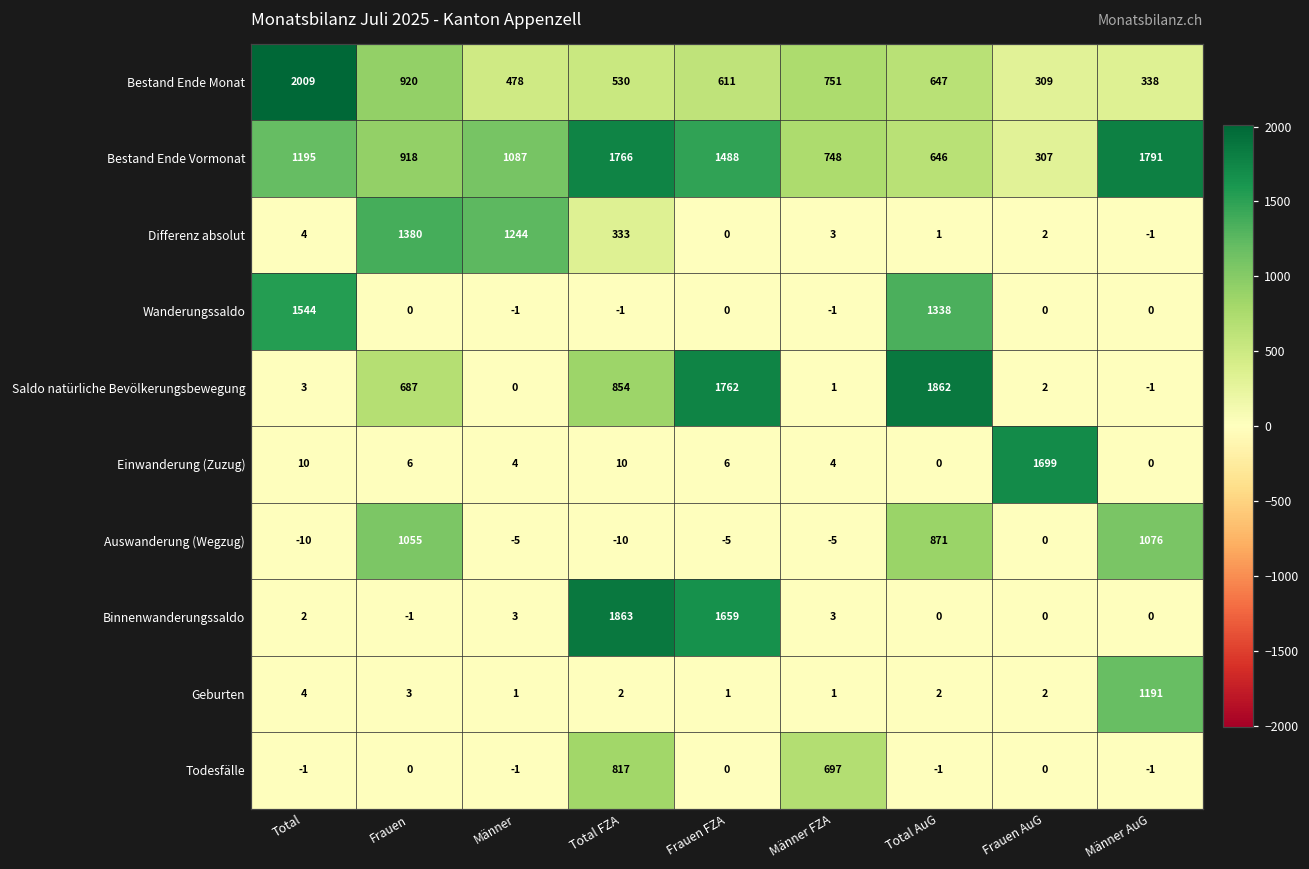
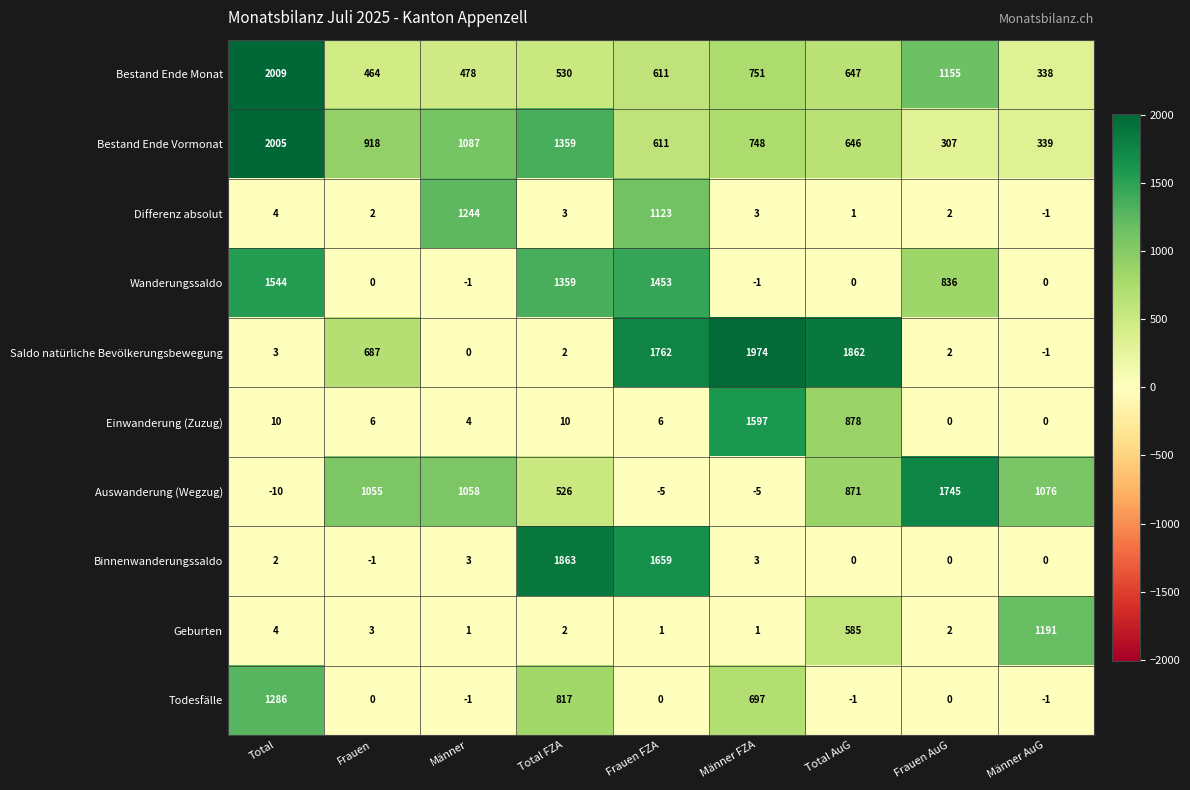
  {
    "Bestand Ende Monat": {
      "Total": 2009,
-     "Frauen": 920,
+     "Frauen": 464,
      "Männer": 478,
      "Total FZA": 530,
      "Frauen FZA": 611,
      "Männer FZA": 751,
      "Total AuG": 647,
-     "Frauen AuG": 309,
+     "Frauen AuG": 1155,
      "Männer AuG": 338
    },
    "Bestand Ende Vormonat": {
-     "Total": 1195,
+     "Total": 2005,
      "Frauen": 918,
      "Männer": 1087,
-     "Total FZA": 1766,
-     "Frauen FZA": 1488,
+     "Total FZA": 1359,
+     "Frauen FZA": 611,
      "Männer FZA": 748,
      "Total AuG": 646,
      "Frauen AuG": 307,
-     "Männer AuG": 1791
+     "Männer AuG": 339
    },
    "Differenz absolut": {
      "Total": 4,
-     "Frauen": 1380,
+     "Frauen": 2,
      "Männer": 1244,
-     "Total FZA": 333,
-     "Frauen FZA": 0,
+     "Total FZA": 3,
+     "Frauen FZA": 1123,
      "Männer FZA": 3,
      "Total AuG": 1,
      "Frauen AuG": 2,
      "Männer AuG": -1
    },
    "Wanderungssaldo": {
      "Total": 1544,
      "Frauen": 0,
      "Männer": -1,
-     "Total FZA": -1,
-     "Frauen FZA": 0,
+     "Total FZA": 1359,
+     "Frauen FZA": 1453,
      "Männer FZA": -1,
-     "Total AuG": 1338,
-     "Frauen AuG": 0,
+     "Total AuG": 0,
+     "Frauen AuG": 836,
      "Männer AuG": 0
    },
    "Saldo natürliche Bevölkerungsbewegung": {
      "Total": 3,
      "Frauen": 687,
      "Männer": 0,
-     "Total FZA": 854,
+     "Total FZA": 2,
      "Frauen FZA": 1762,
-     "Männer FZA": 1,
+     "Männer FZA": 1974,
      "Total AuG": 1862,
      "Frauen AuG": 2,
      "Männer AuG": -1
    },
    "Einwanderung (Zuzug)": {
      "Total": 10,
      "Frauen": 6,
      "Männer": 4,
      "Total FZA": 10,
      "Frauen FZA": 6,
-     "Männer FZA": 4,
-     "Total AuG": 0,
-     "Frauen AuG": 1699,
+     "Männer FZA": 1597,
+     "Total AuG": 878,
+     "Frauen AuG": 0,
      "Männer AuG": 0
    },
    "Auswanderung (Wegzug)": {
      "Total": -10,
      "Frauen": 1055,
-     "Männer": -5,
-     "Total FZA": -10,
+     "Männer": 1058,
+     "Total FZA": 526,
      "Frauen FZA": -5,
      "Männer FZA": -5,
      "Total AuG": 871,
-     "Frauen AuG": 0,
+     "Frauen AuG": 1745,
      "Männer AuG": 1076
    },
    "Binnenwanderungssaldo": {
      "Total": 2,
      "Frauen": -1,
      "Männer": 3,
      "Total FZA": 1863,
      "Frauen FZA": 1659,
      "Männer FZA": 3,
      "Total AuG": 0,
      "Frauen AuG": 0,
      "Männer AuG": 0
    },
    "Geburten": {
      "Total": 4,
      "Frauen": 3,
      "Männer": 1,
      "Total FZA": 2,
      "Frauen FZA": 1,
      "Männer FZA": 1,
-     "Total AuG": 2,
+     "Total AuG": 585,
      "Frauen AuG": 2,
      "Männer AuG": 1191
    },
    "Todesfälle": {
-     "Total": -1,
+     "Total": 1286,
      "Frauen": 0,
      "Männer": -1,
      "Total FZA": 817,
      "Frauen FZA": 0,
      "Männer FZA": 697,
      "Total AuG": -1,
      "Frauen AuG": 0,
      "Männer AuG": -1
    }
  }
